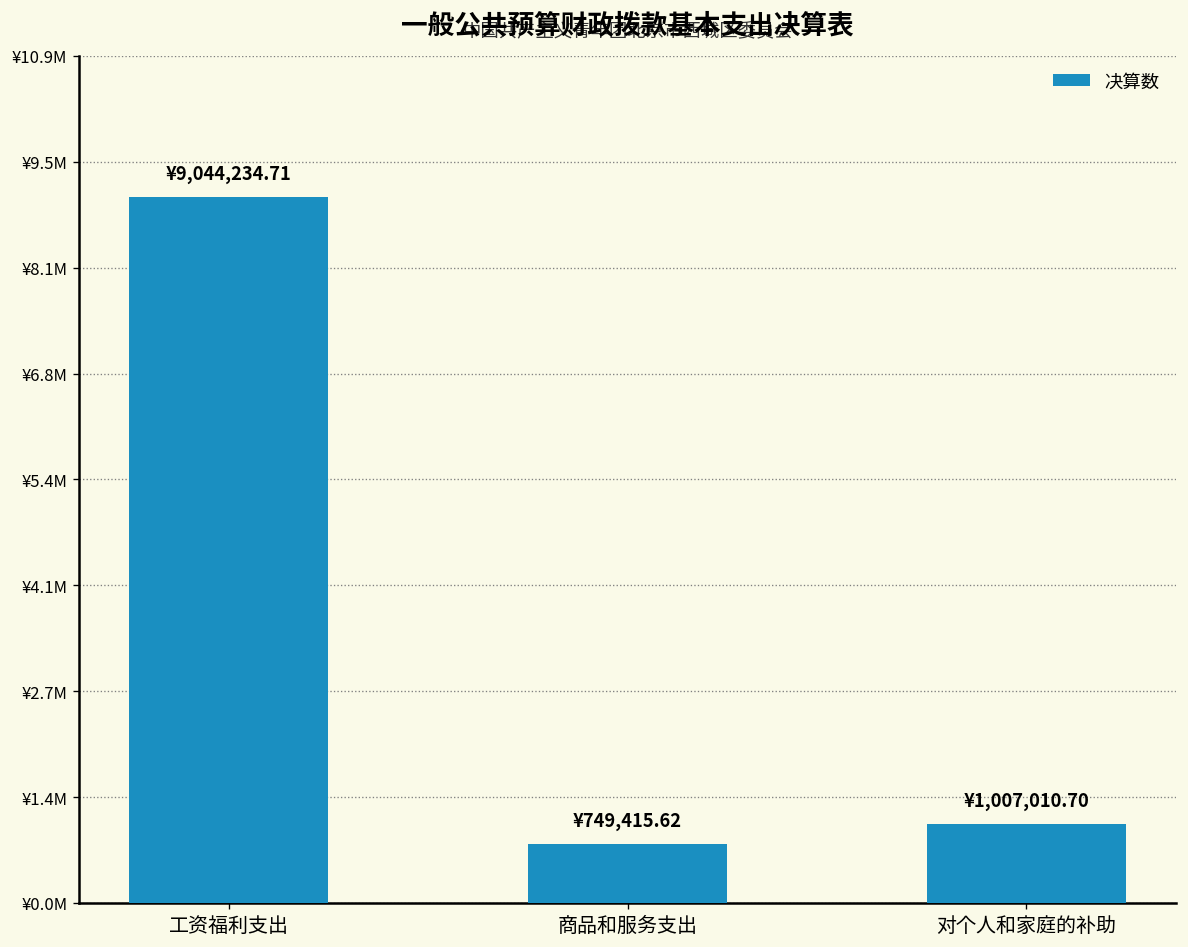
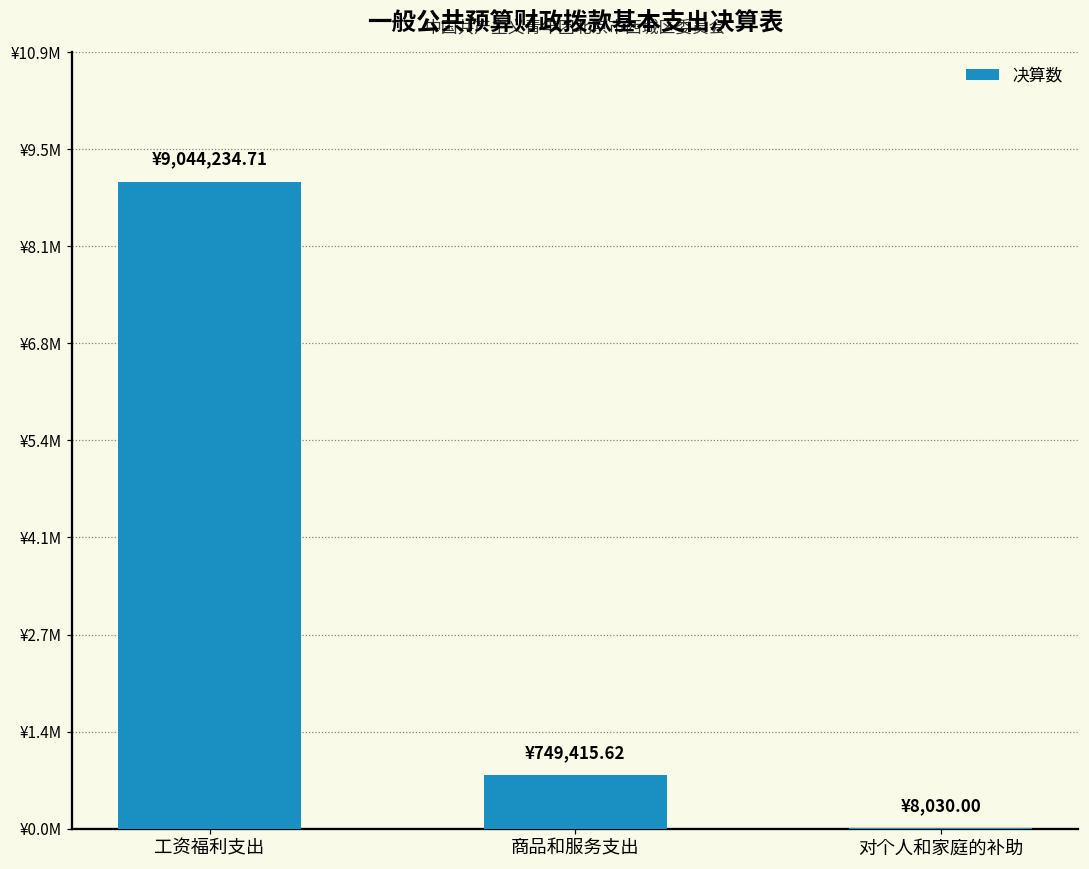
  {
    "工资福利支出": "¥9,044,234.71",
    "商品和服务支出": "¥749,415.62",
-   "对个人和家庭的补助": "¥1,007,010.70"
+   "对个人和家庭的补助": "¥8,030.00"
  }
